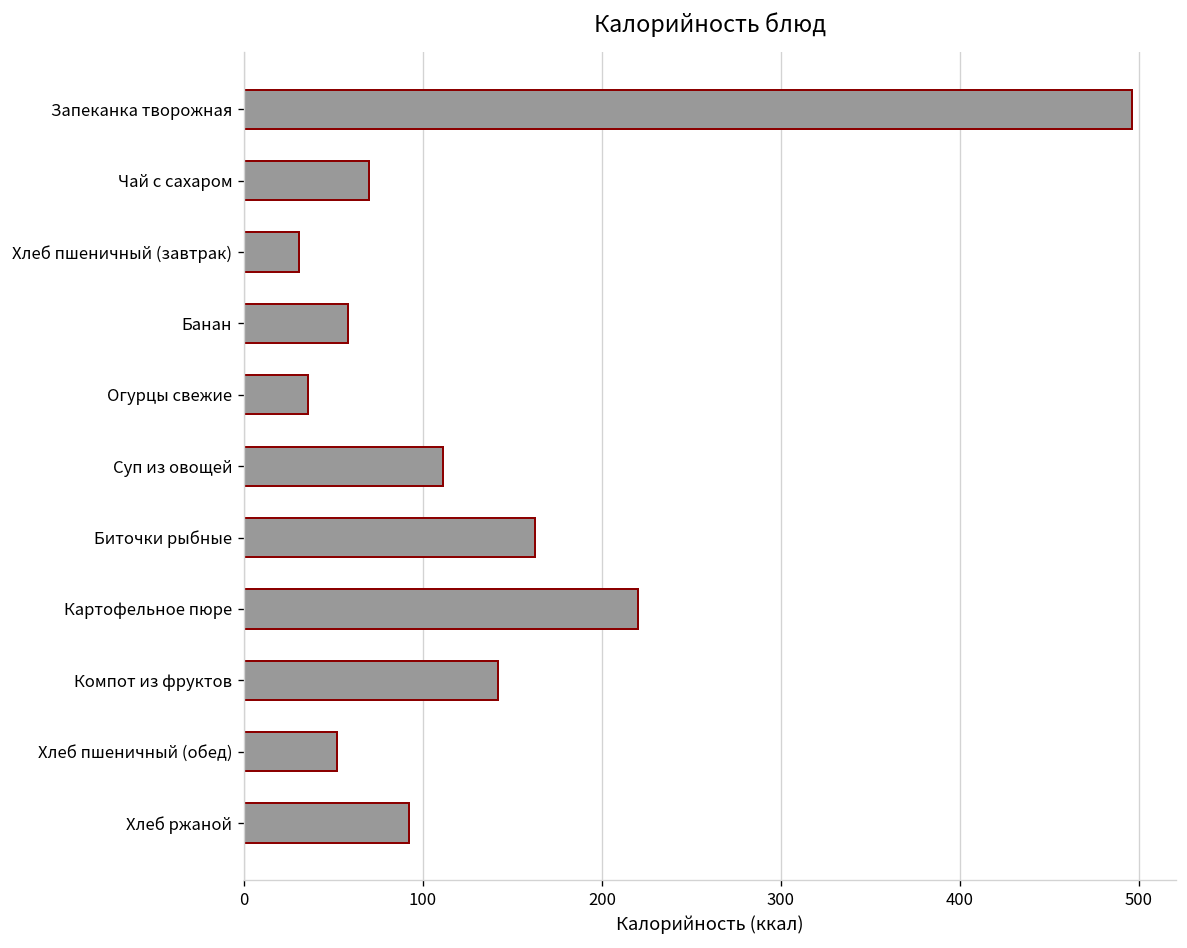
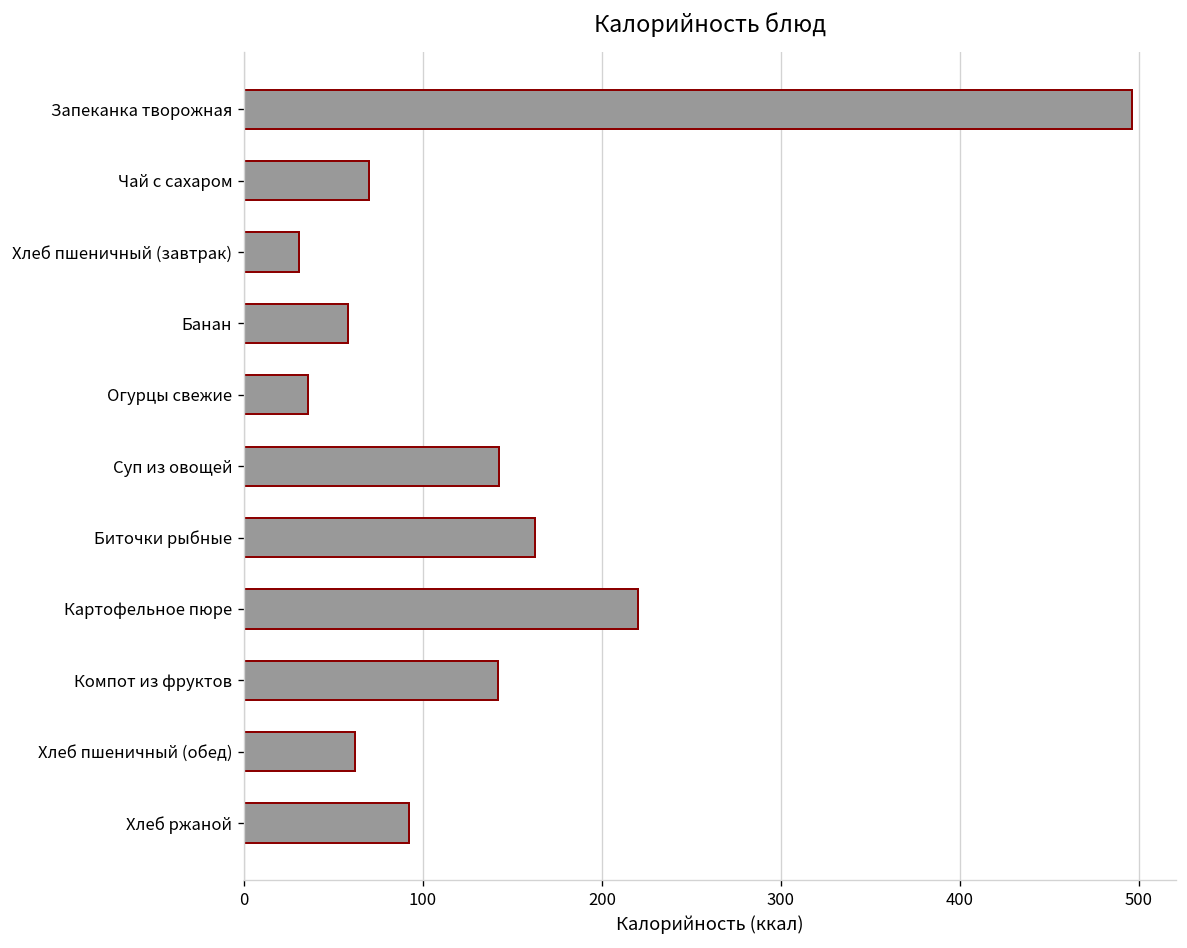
  {
    "Запеканка творожная": 496,
    "Чай с сахаром": 70,
    "Хлеб пшеничный (завтрак)": 31,
    "Банан": 58,
    "Огурцы свежие": 36,
-   "Суп из овощей": 112,
+   "Суп из овощей": 143,
    "Биточки рыбные": 163,
    "Картофельное пюре": 220,
    "Компот из фруктов": 142,
-   "Хлеб пшеничный (обед)": 52,
+   "Хлеб пшеничный (обед)": 62,
    "Хлеб ржаной": 92
  }
